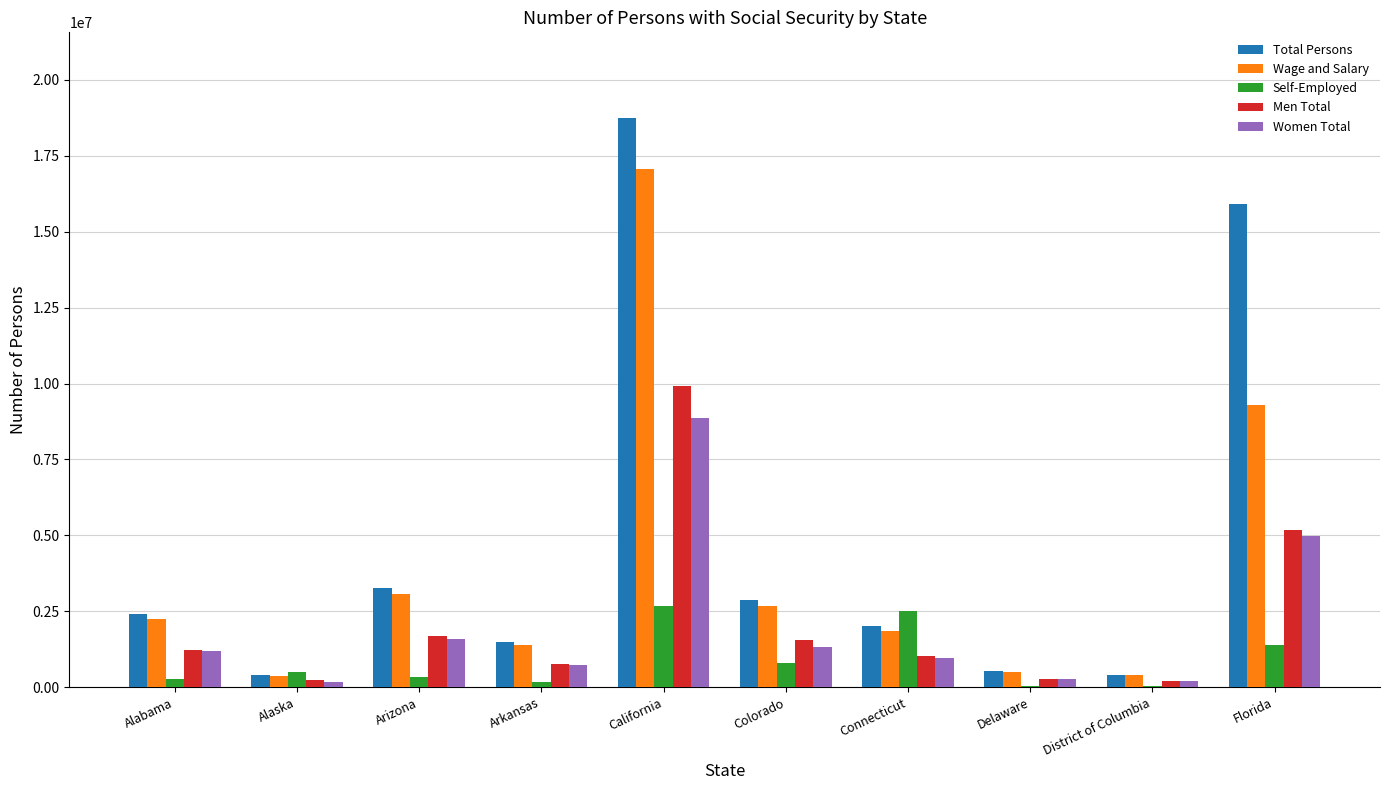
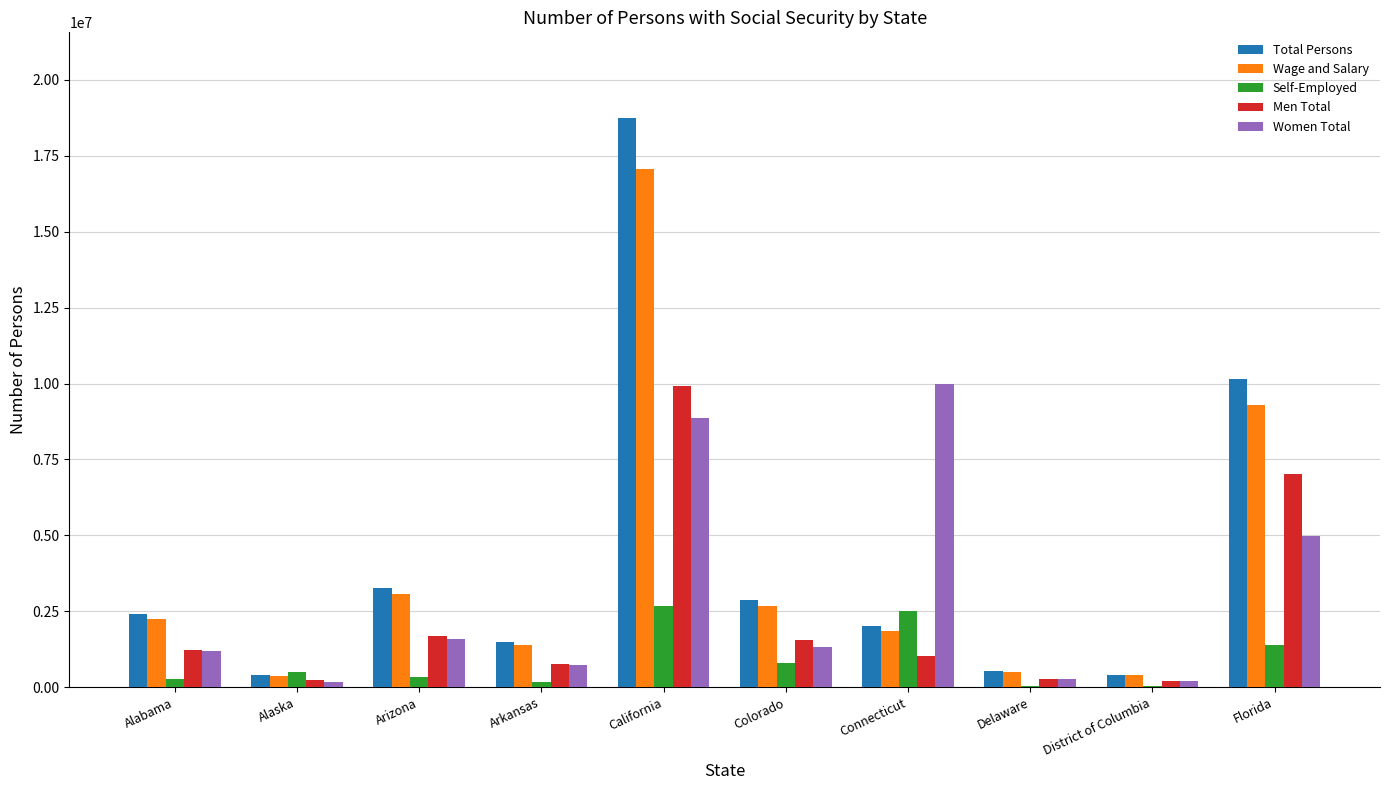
  {
    "Total Persons": {
      "Alabama": 2400000,
      "Alaska": 400000,
      "Arizona": 3300000,
      "Arkansas": 1500000,
      "California": 18800000,
      "Colorado": 2900000,
      "Connecticut": 2000000,
      "Delaware": 500000,
      "District of Columbia": 400000,
-     "Florida": 15900000
+     "Florida": 10100000
    },
    "Wage and Salary": {
      "Alabama": 2300000,
      "Alaska": 400000,
      "Arizona": 3100000,
      "Arkansas": 1400000,
      "California": 17100000,
      "Colorado": 2700000,
      "Connecticut": 1900000,
      "Delaware": 500000,
      "District of Columbia": 400000,
      "Florida": 9300000
    },
    "Self-Employed": {
      "Alabama": 300000,
      "Alaska": 500000,
      "Arizona": 300000,
      "Arkansas": 200000,
      "California": 2700000,
      "Colorado": 800000,
      "Connecticut": 2500000,
      "Florida": 1400000
    },
    "Men Total": {
      "Alabama": 1200000,
      "Alaska": 200000,
      "Arizona": 1700000,
      "Arkansas": 800000,
      "California": 9900000,
      "Colorado": 1600000,
      "Connecticut": 1000000,
      "Delaware": 300000,
      "District of Columbia": 200000,
-     "Florida": 5200000
+     "Florida": 7000000
    },
    "Women Total": {
      "Alabama": 1200000,
      "Alaska": 200000,
      "Arizona": 1600000,
      "Arkansas": 700000,
      "California": 8900000,
      "Colorado": 1300000,
-     "Connecticut": 1000000,
+     "Connecticut": 10000000,
      "Delaware": 300000,
      "District of Columbia": 200000,
      "Florida": 5000000
    }
  }
